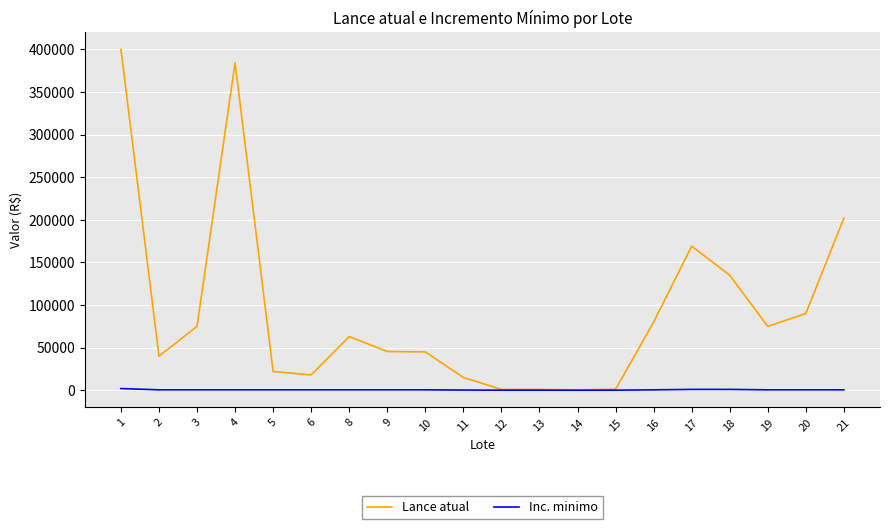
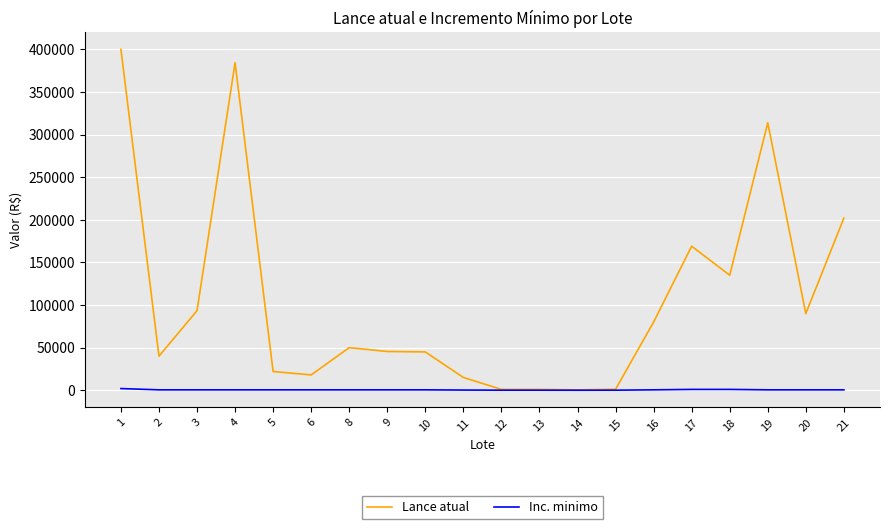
  {
    "Lance atual": {
      "1": 400000,
      "2": 40000,
-     "3": 80000,
+     "3": 90000,
      "4": 380000,
      "5": 20000,
      "6": 20000,
-     "8": 60000,
+     "8": 50000,
      "9": 50000,
      "10": 50000,
      "11": 20000,
      "16": 80000,
      "17": 170000,
      "18": 140000,
-     "19": 80000,
+     "19": 310000,
      "20": 90000,
      "21": 200000
    },
    "Inc. minimo": {
      "1": 0,
      "2": 0,
      "3": 0,
      "4": 0,
      "5": 0,
      "6": 0,
      "8": 0,
      "9": 0,
      "10": 0,
      "11": 0,
      "16": 0,
      "17": 0,
      "18": 0,
      "19": 0,
      "20": 0,
      "21": 0
    }
  }
